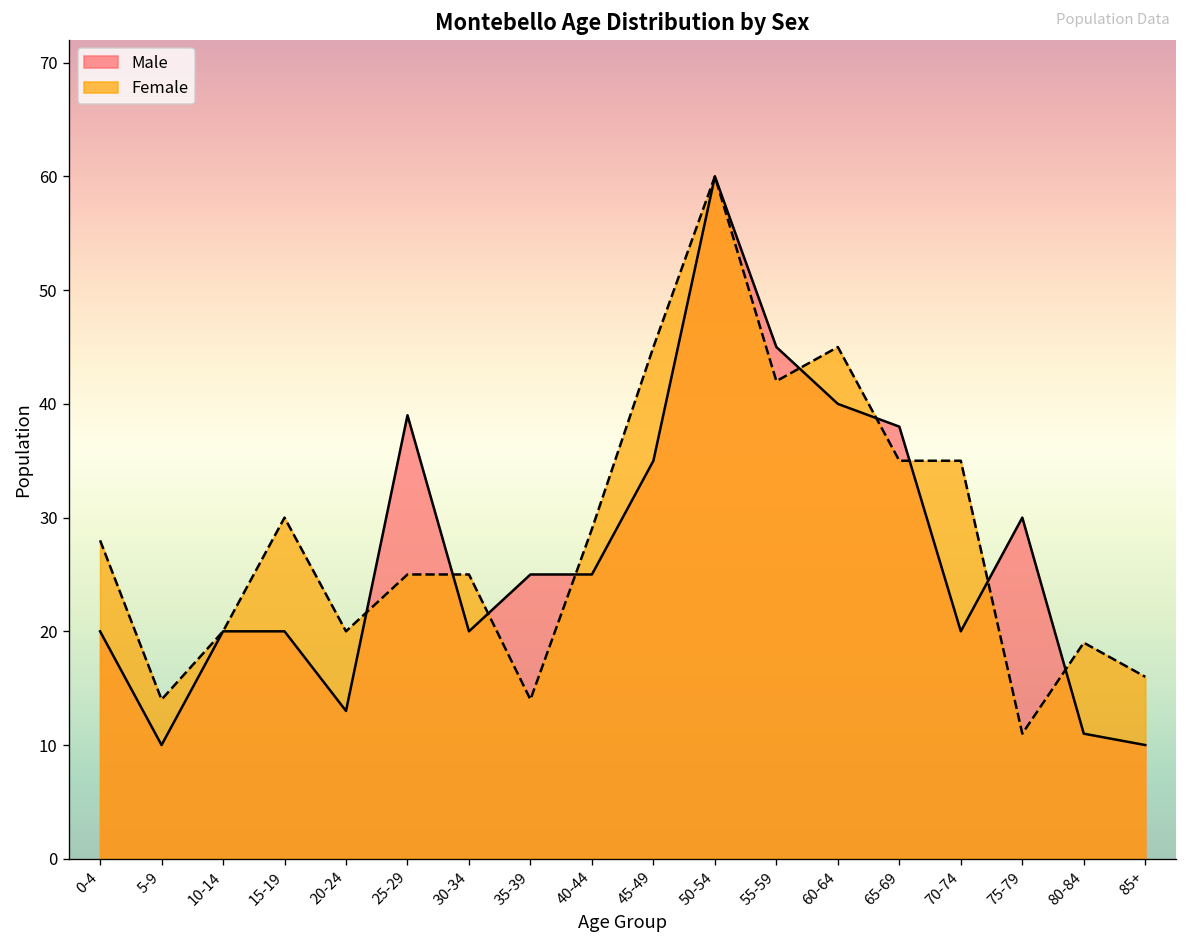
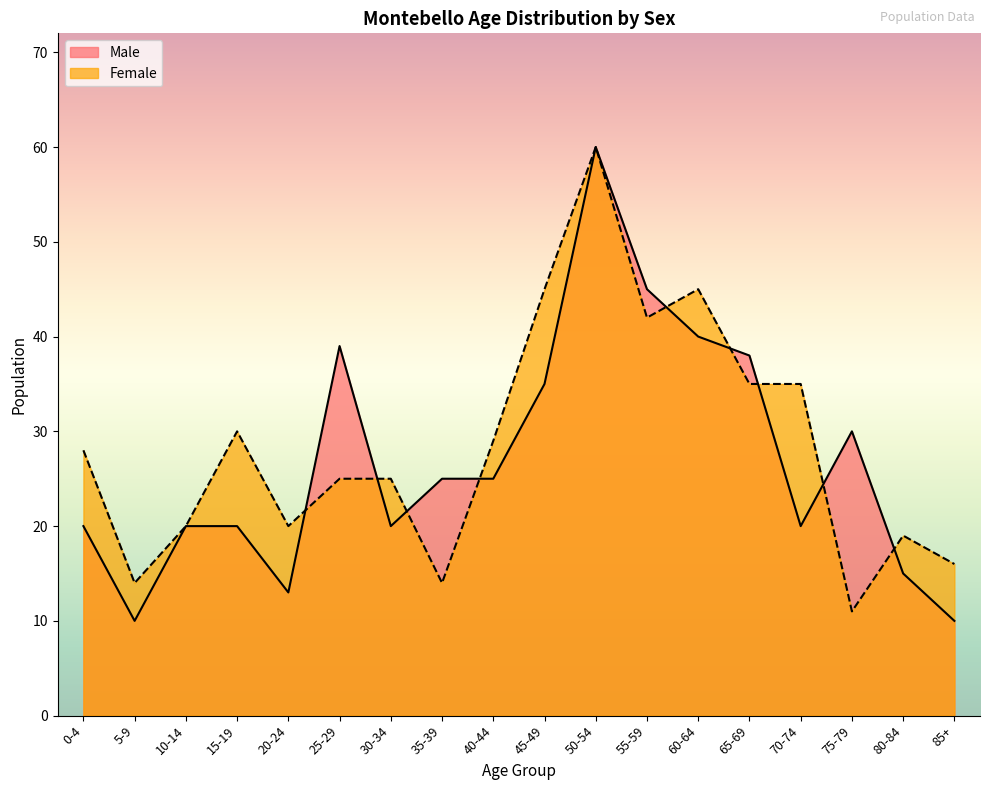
  {
    "Male": {
      "0-4": 20,
      "5-9": 10,
      "15-19": 20,
      "20-24": 13,
      "25-29": 39,
      "30-34": 20,
      "35-39": 25,
      "40-44": 25,
      "45-49": 35,
      "55-59": 45,
      "60-64": 40,
      "65-69": 38,
      "70-74": 20,
      "75-79": 30,
-     "80-84": 11,
+     "80-84": 15,
      "85+": 10
    },
    "Female": {
      "0-4": 28,
      "5-9": 14,
      "15-19": 30,
      "20-24": 20,
      "25-29": 25,
      "30-34": 25,
      "35-39": 14,
      "40-44": 29,
      "45-49": 45,
      "55-59": 42,
      "60-64": 45,
      "65-69": 35,
      "70-74": 35,
      "75-79": 11,
      "80-84": 19,
      "85+": 16
    }
  }
